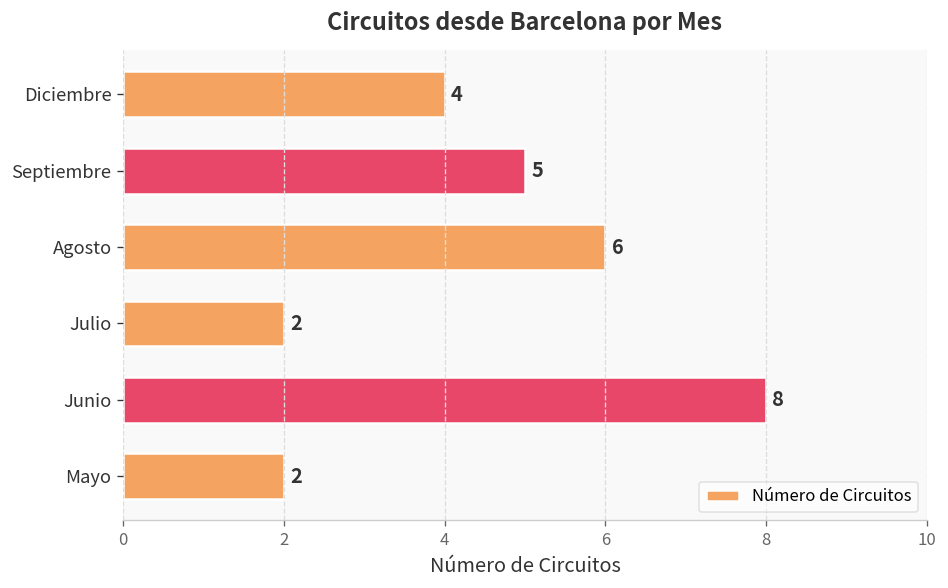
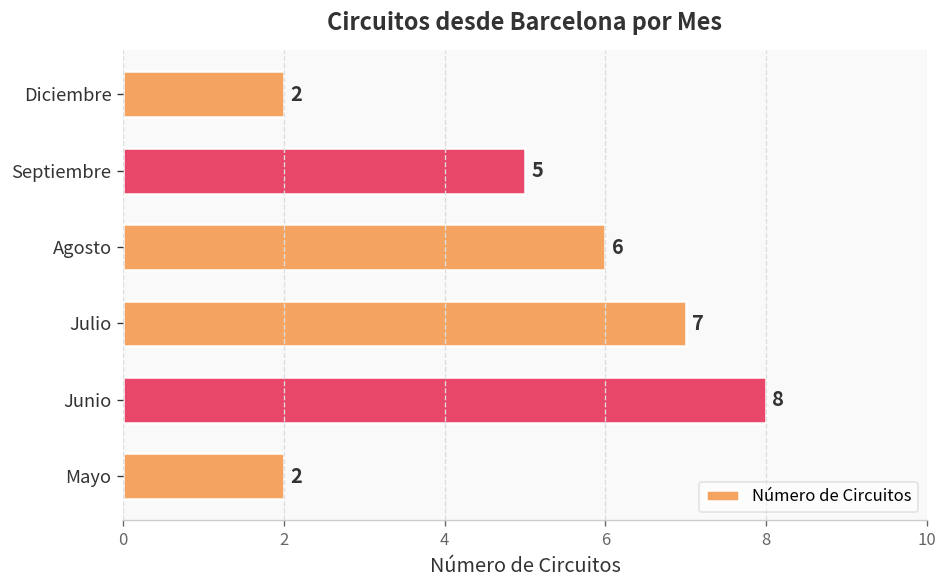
  {
-   "Diciembre": 4,
+   "Diciembre": 2,
    "Septiembre": 5,
    "Agosto": 6,
-   "Julio": 2,
+   "Julio": 7,
    "Junio": 8,
    "Mayo": 2
  }
